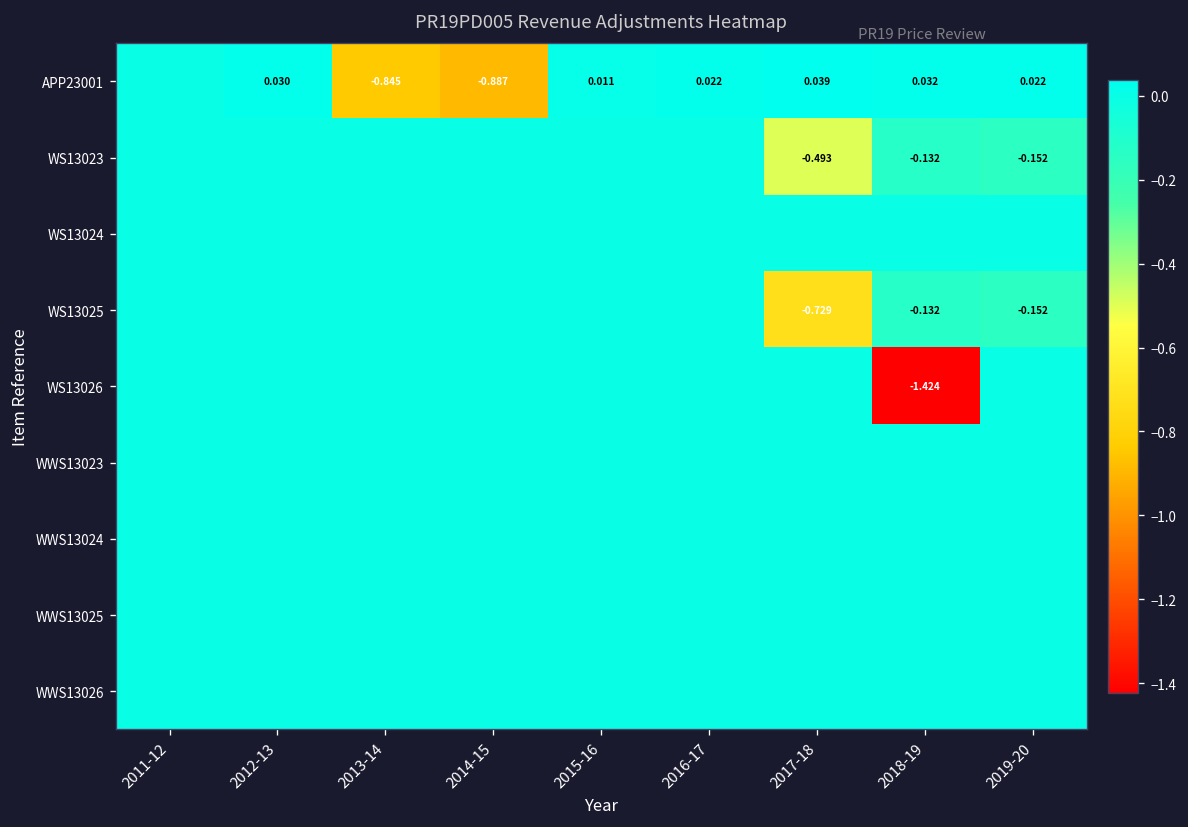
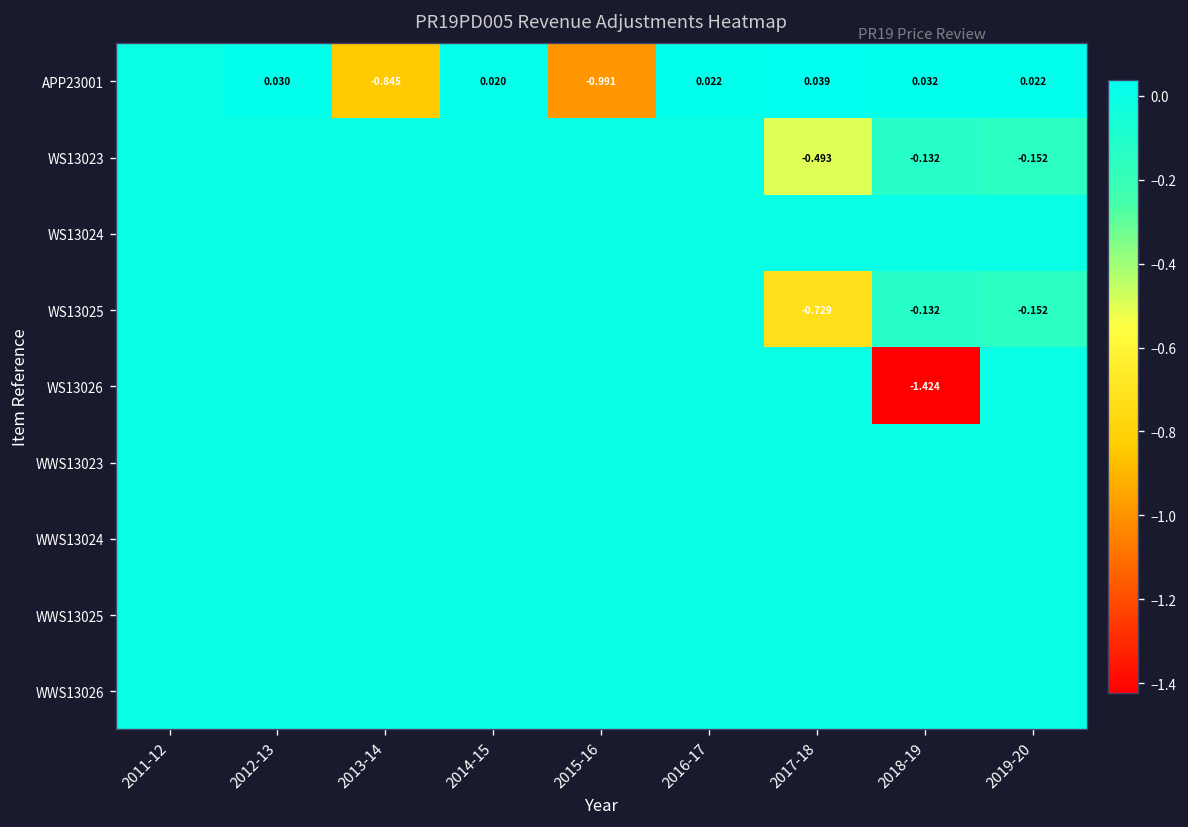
  {
    "APP23001": {
      "2012-13": 0.030,
      "2013-14": -0.845,
-     "2014-15": -0.887,
-     "2015-16": 0.011,
+     "2014-15": 0.020,
+     "2015-16": -0.991,
      "2016-17": 0.022,
      "2017-18": 0.039,
      "2018-19": 0.032,
      "2019-20": 0.022
    },
    "WS13023": {
      "2017-18": -0.493,
      "2018-19": -0.132,
      "2019-20": -0.152
    },
    "WS13025": {
      "2017-18": -0.729,
      "2018-19": -0.132,
      "2019-20": -0.152
    },
    "WS13026": {
      "2018-19": -1.424
    }
  }
